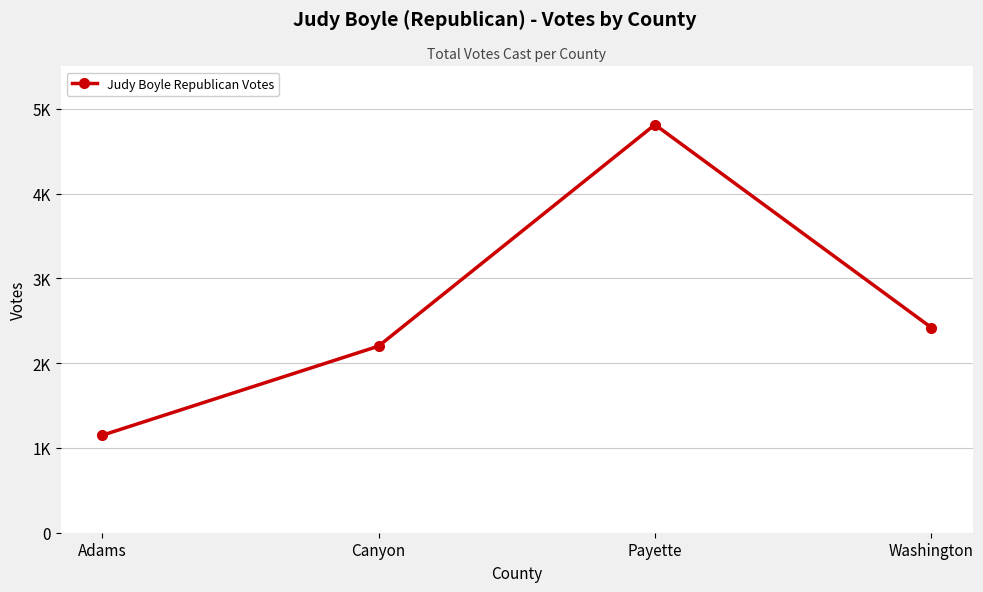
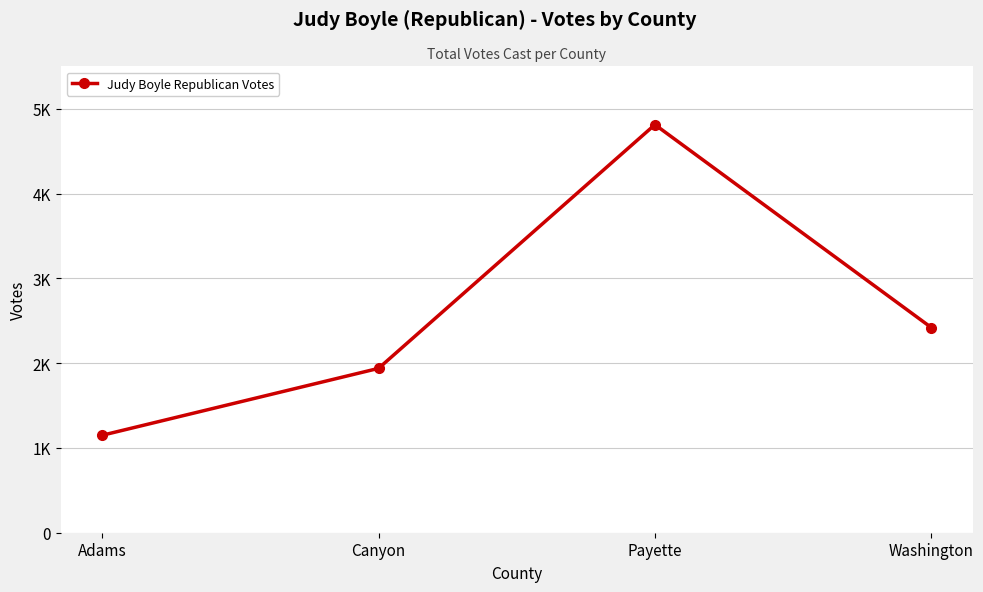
  {
    "Adams": 1100,
-   "Canyon": 2200,
+   "Canyon": 1900,
    "Payette": 4800,
    "Washington": 2400
  }
